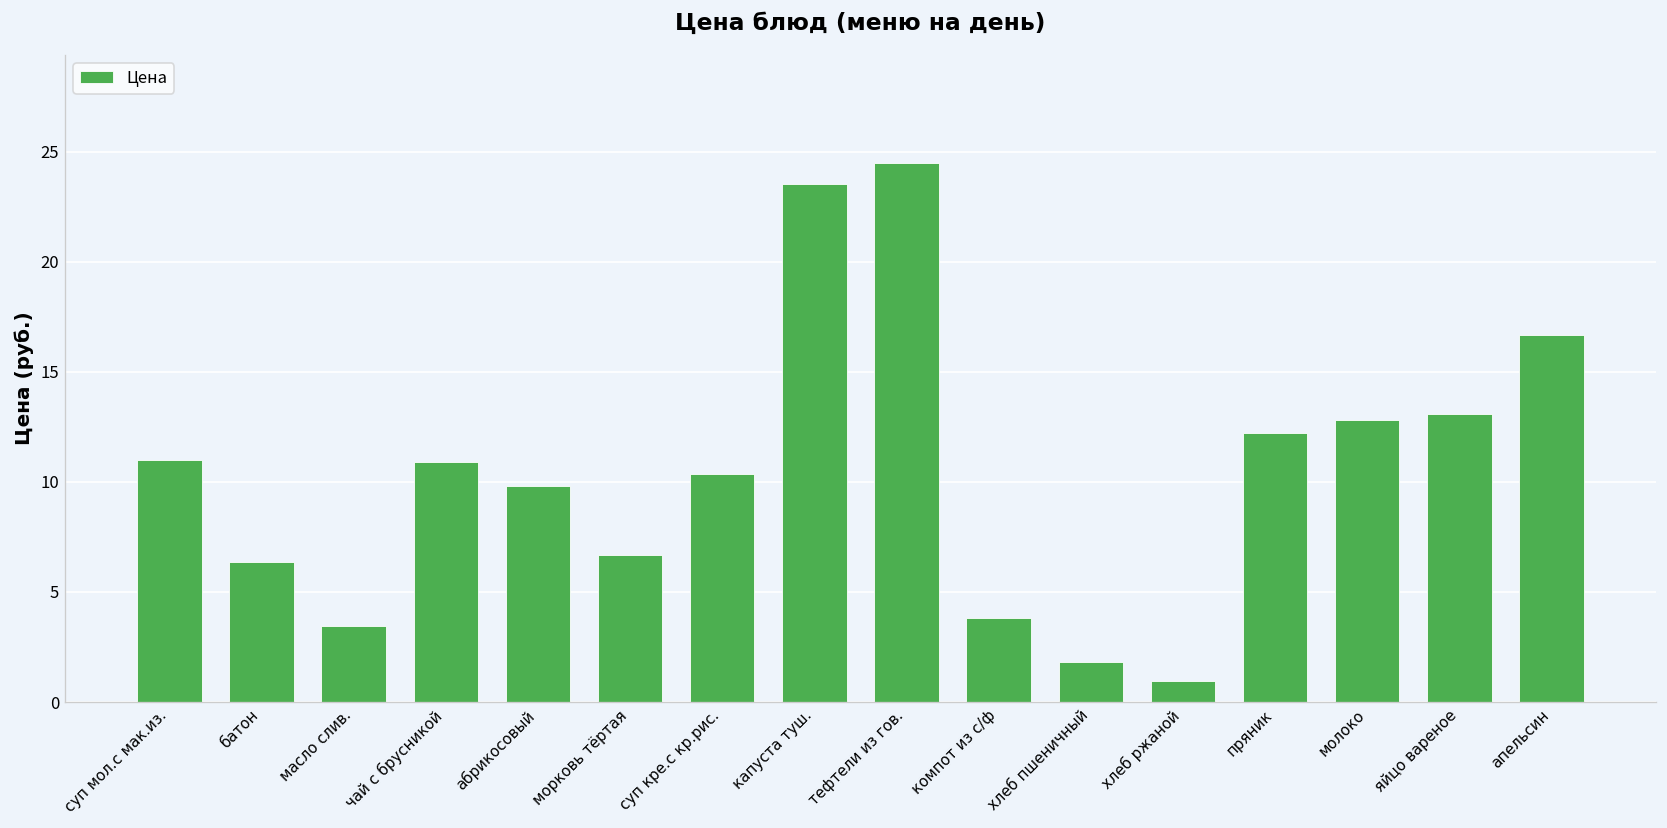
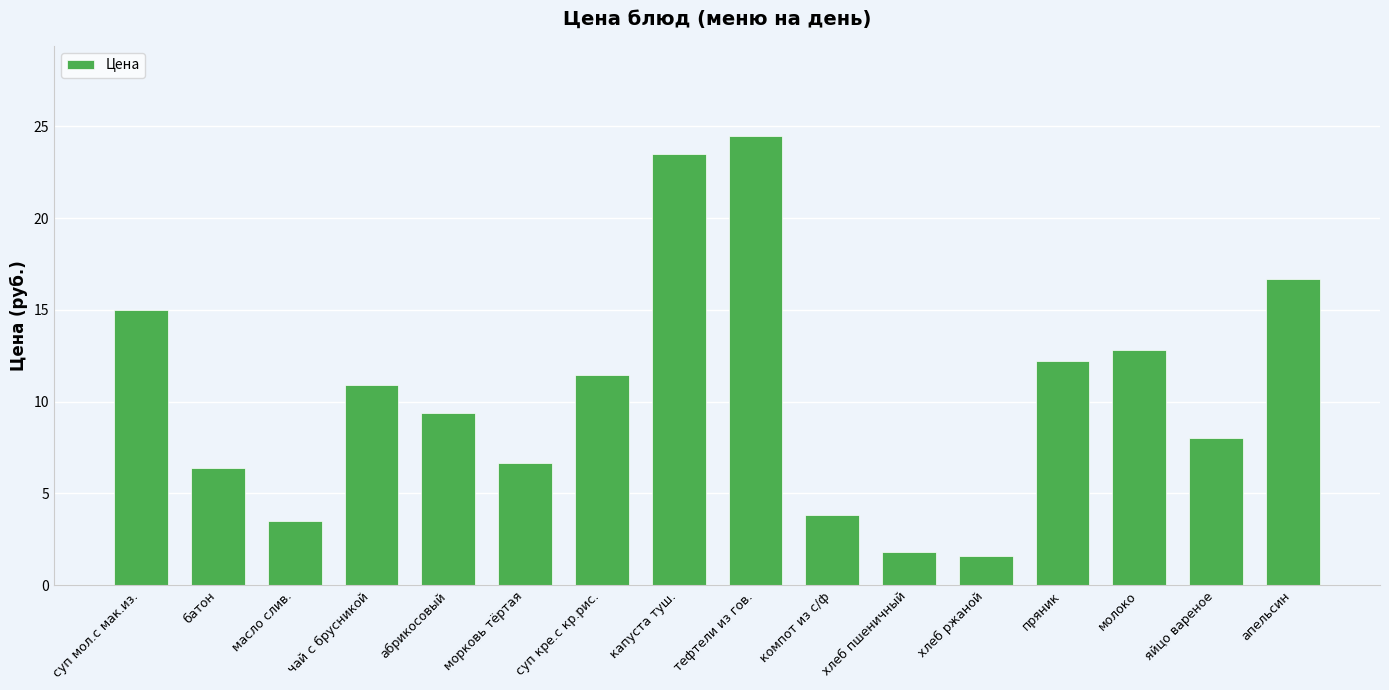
  {
-   "суп мол.с мак.из.": 11,
+   "суп мол.с мак.из.": 15,
    "батон": 6.4,
    "масло слив.": 3.5,
    "чай с брусникой": 10.9,
-   "абрикосовый": 9.8,
+   "абрикосовый": 9.4,
    "морковь тёртая": 6.7,
-   "суп кре.с кр.рис.": 10.4,
+   "суп кре.с кр.рис.": 11.4,
    "капуста туш.": 23.5,
    "тефтели из гов.": 24.5,
    "компот из с/ф": 3.8,
    "хлеб пшеничный": 1.8,
-   "хлеб ржаной": 1.0,
+   "хлеб ржаной": 1.6,
    "пряник": 12.2,
    "молоко": 12.8,
-   "яйцо вареное": 13.1,
+   "яйцо вареное": 8.0,
    "апельсин": 16.7
  }
